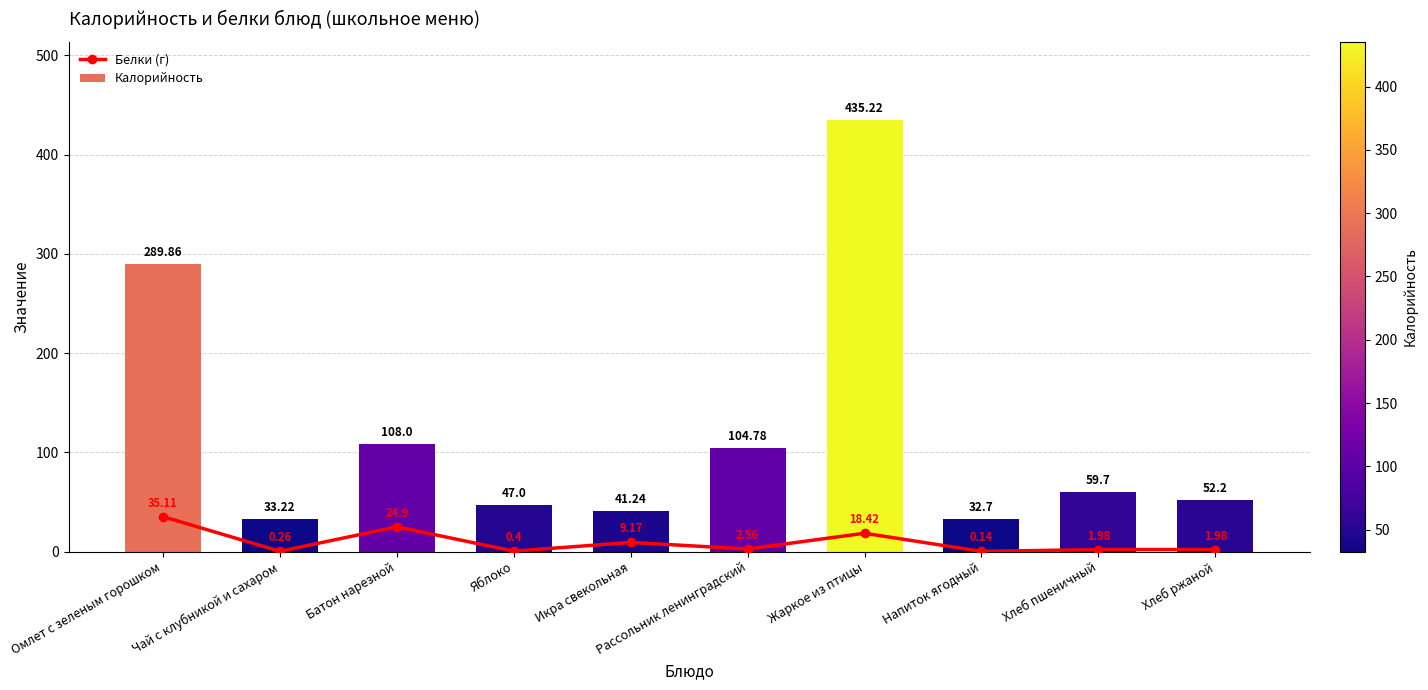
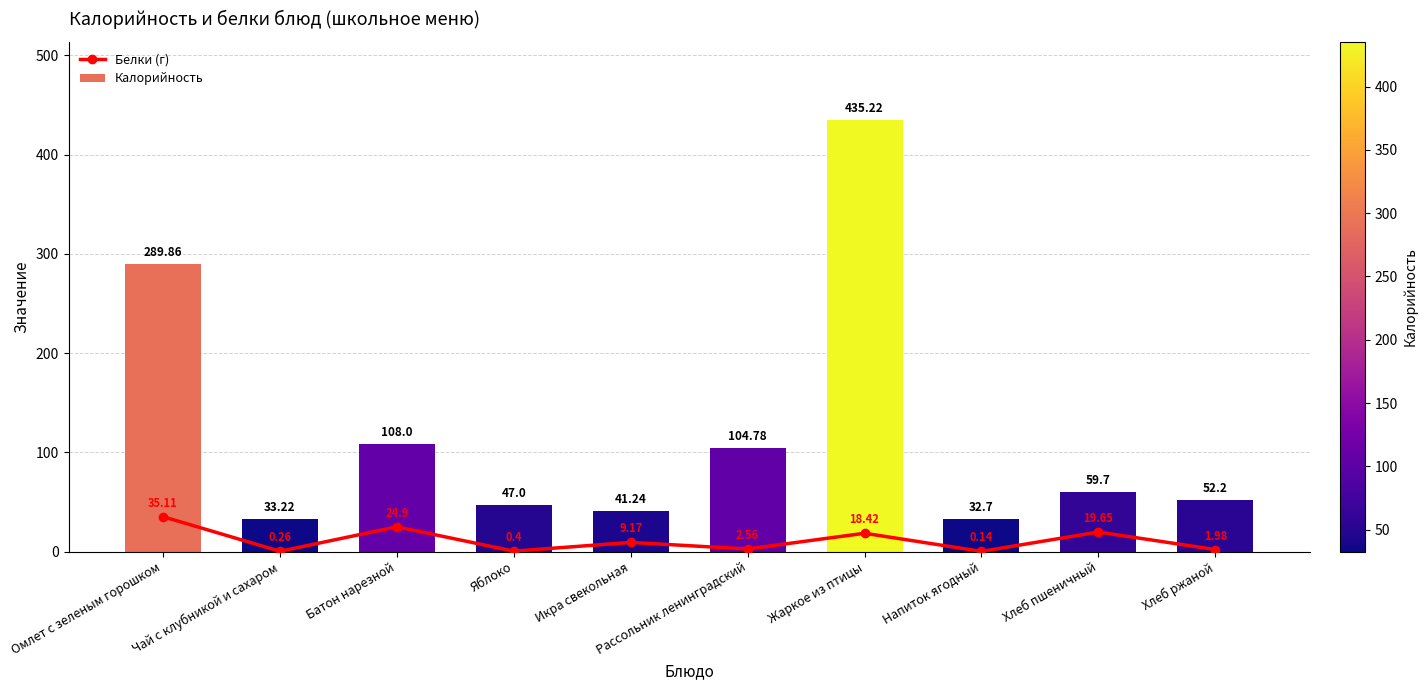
  {
    "Белки (г)": {
      "Омлет с зеленым горошком": 35.11,
      "Чай с клубникой и сахаром": 0.26,
      "Батон нарезной": 24.9,
      "Яблоко": 0.4,
      "Икра свекольная": 9.17,
      "Рассольник ленинградский": 2.56,
      "Жаркое из птицы": 18.42,
      "Напиток ягодный": 0.14,
-     "Хлеб пшеничный": 1.98,
+     "Хлеб пшеничный": 19.65,
      "Хлеб ржаной": 1.98
    }
  }
